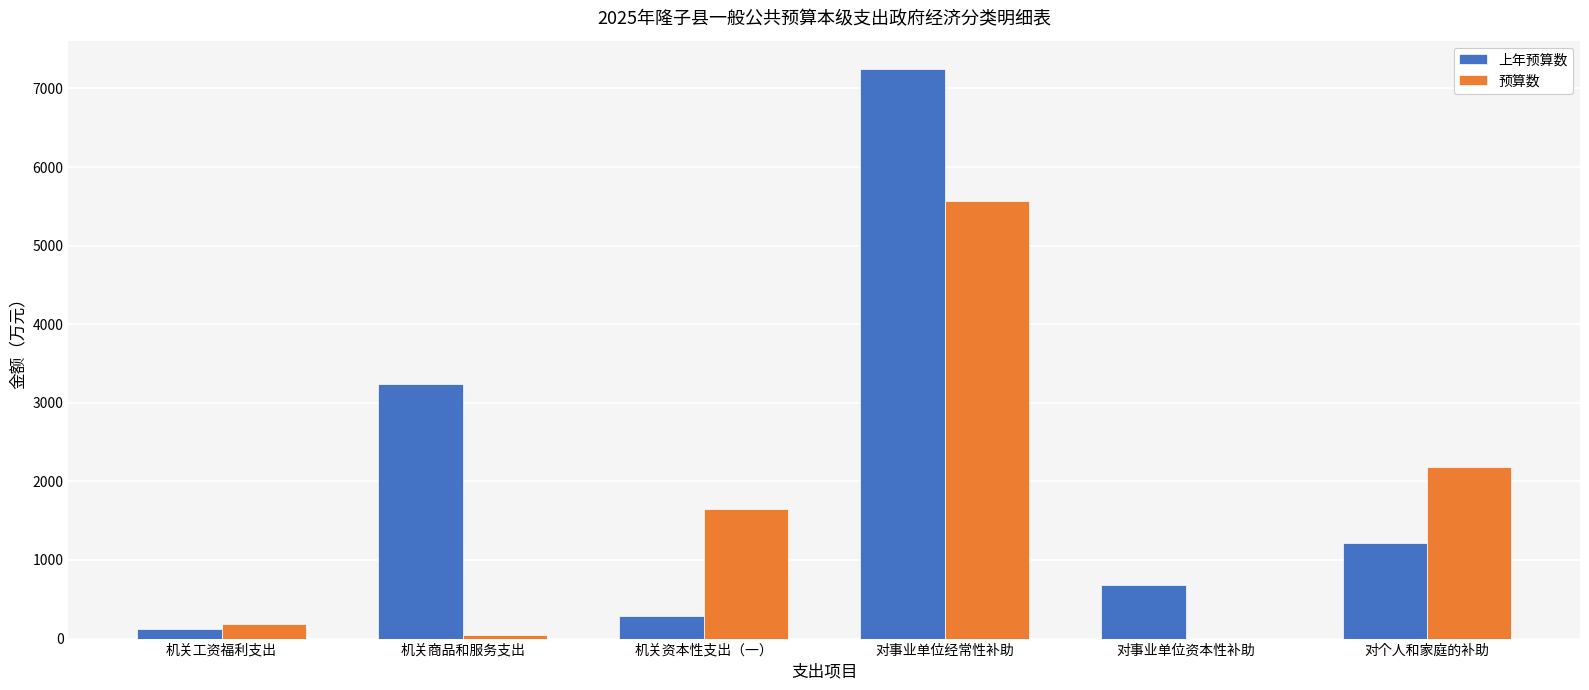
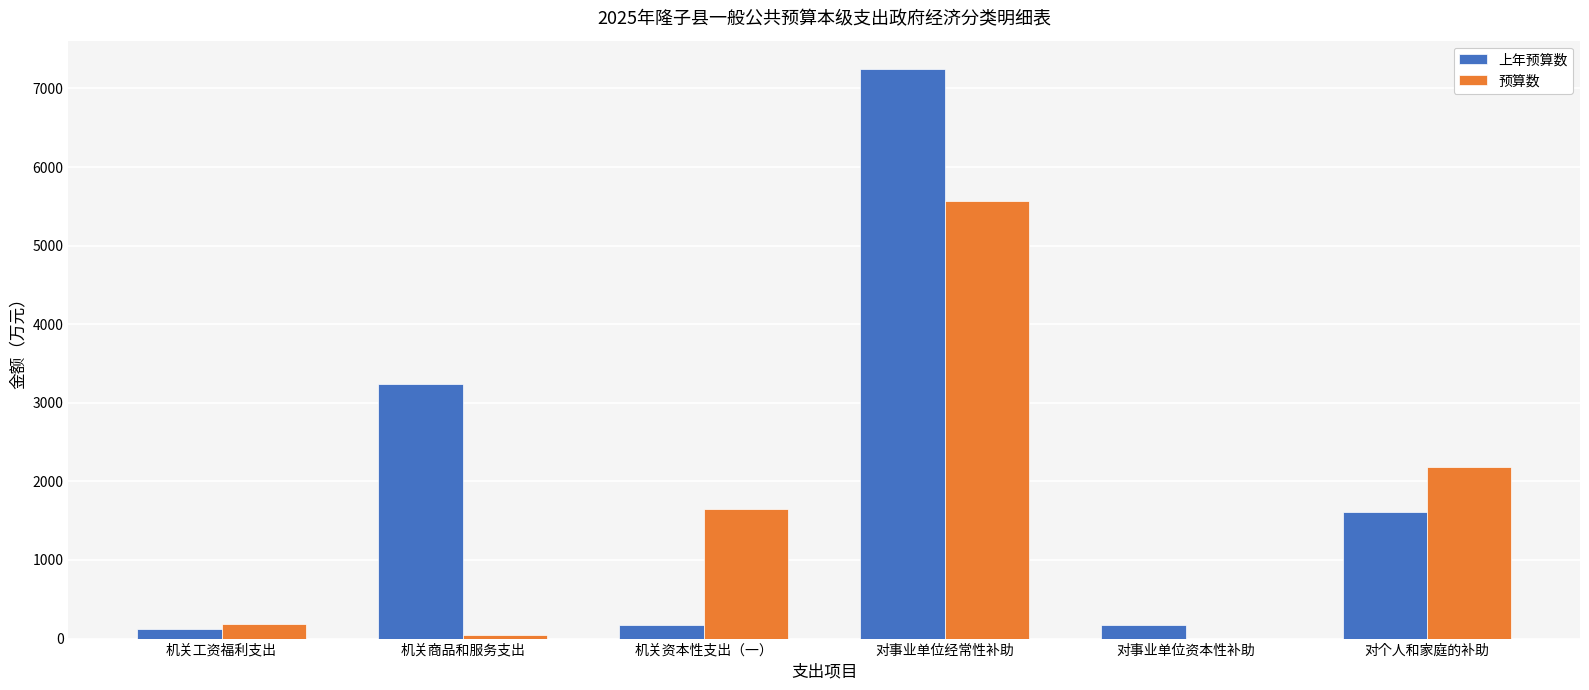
  {
    "上年预算数": {
      "机关工资福利支出": 100,
      "机关商品和服务支出": 3200,
-     "机关资本性支出（一）": 300,
+     "机关资本性支出（一）": 200,
      "对事业单位经常性补助": 7200,
-     "对事业单位资本性补助": 700,
-     "对个人和家庭的补助": 1200
+     "对事业单位资本性补助": 200,
+     "对个人和家庭的补助": 1600
    },
    "预算数": {
      "机关工资福利支出": 200,
      "机关商品和服务支出": 0,
      "机关资本性支出（一）": 1700,
      "对事业单位经常性补助": 5600,
      "对事业单位资本性补助": 0,
      "对个人和家庭的补助": 2200
    }
  }
